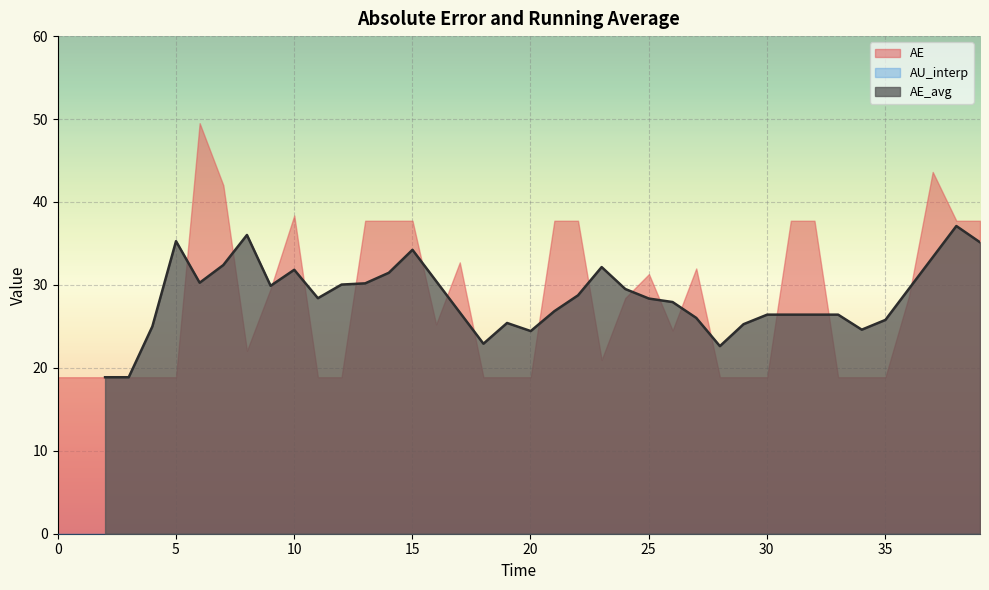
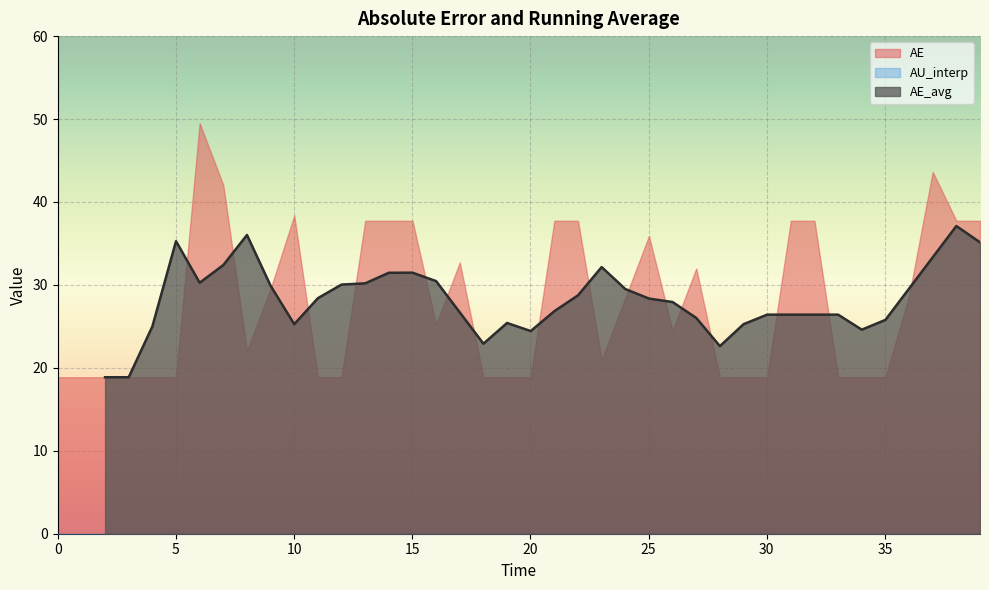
  {
    "AE": {
      "0": 19,
      "5": 19,
      "10": 38,
      "15": 38,
      "20": 19,
-     "25": 31
+     "25": 36
    },
    "AU_interp": {
      "0": 0,
      "5": 0,
      "10": 0,
      "15": 0,
      "20": 0,
      "25": 0
    },
    "AE_avg": {
      "5": 35,
-     "10": 32,
-     "15": 34,
+     "10": 25,
+     "15": 31,
      "20": 24,
      "25": 28
    }
  }
